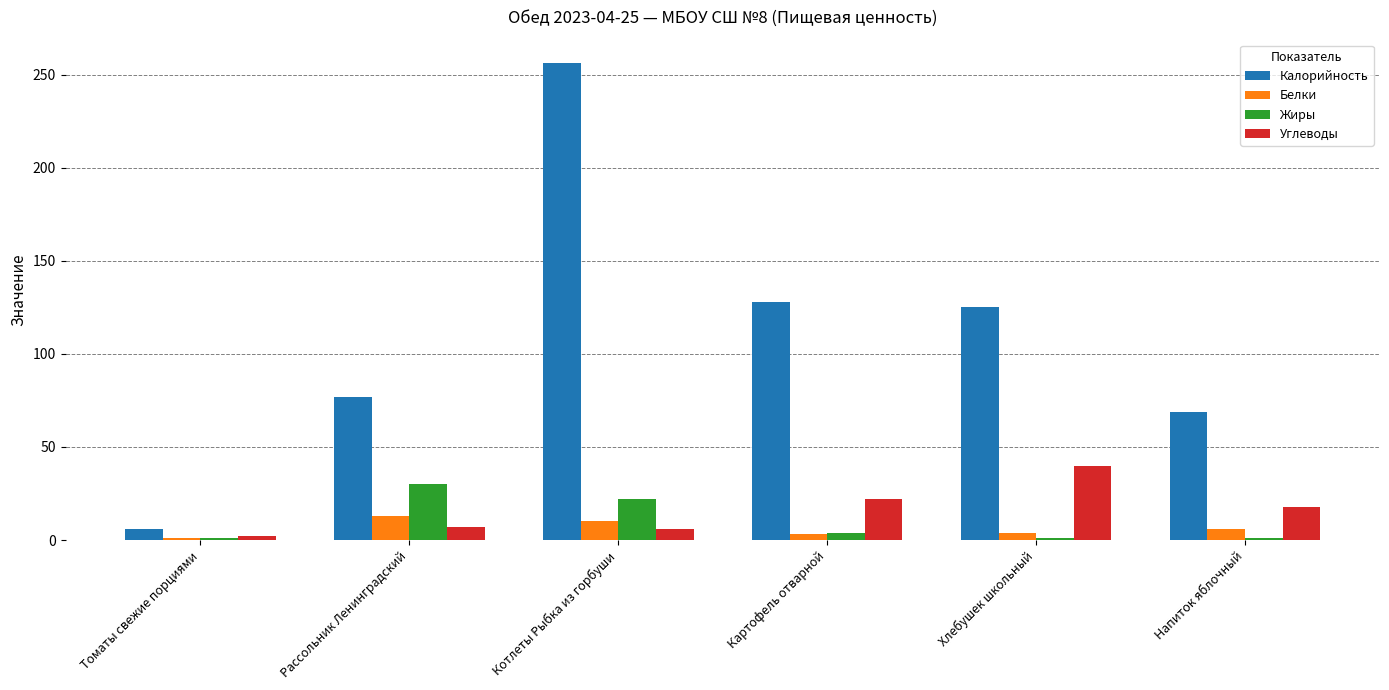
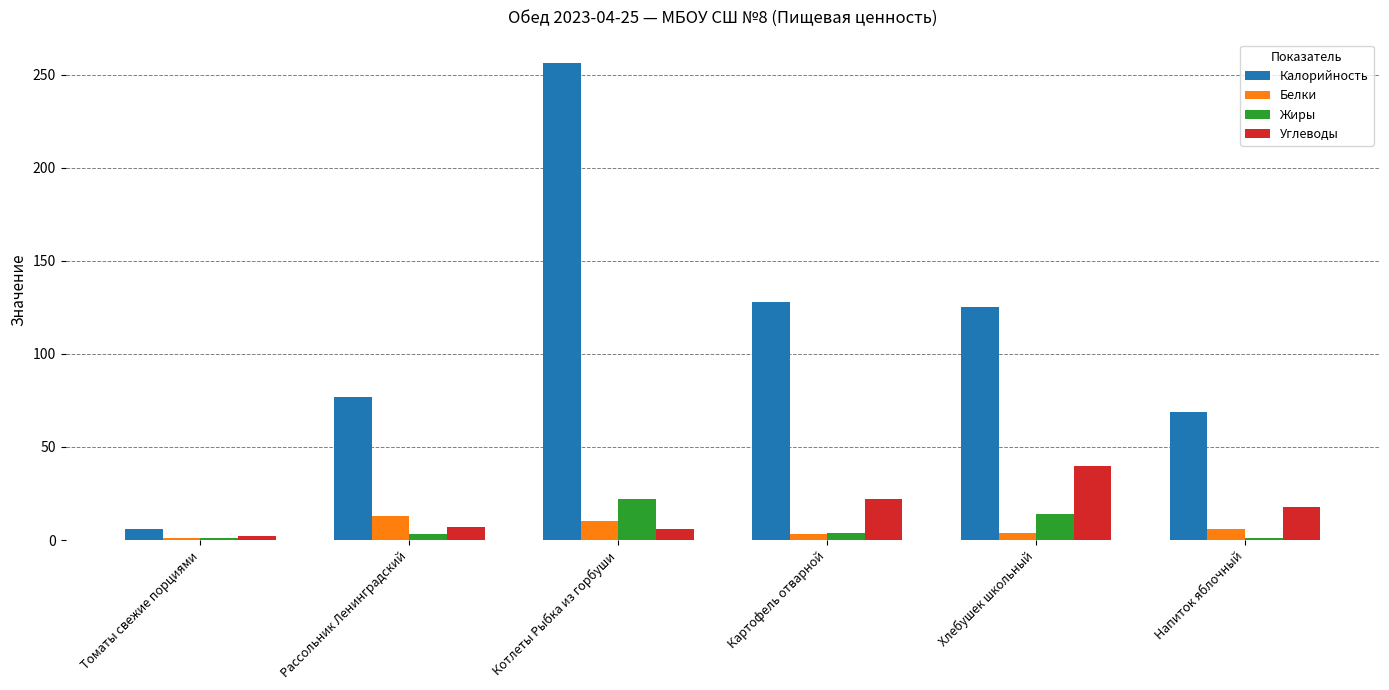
  {
    "Калорийность": {
      "Томаты свежие порциями": 6,
      "Рассольник Ленинградский": 77,
      "Котлеты Рыбка из горбуши": 256,
      "Картофель отварной": 128,
      "Хлебушек школьный": 125,
      "Напиток яблочный": 69
    },
    "Белки": {
      "Рассольник Ленинградский": 13,
      "Котлеты Рыбка из горбуши": 10,
      "Картофель отварной": 3,
      "Хлебушек школьный": 4,
      "Напиток яблочный": 6
    },
    "Жиры": {
-     "Рассольник Ленинградский": 30,
+     "Рассольник Ленинградский": 3,
      "Котлеты Рыбка из горбуши": 22,
      "Картофель отварной": 4,
-     "Хлебушек школьный": 1
+     "Хлебушек школьный": 14
    },
    "Углеводы": {
      "Томаты свежие порциями": 2,
      "Рассольник Ленинградский": 7,
      "Котлеты Рыбка из горбуши": 6,
      "Картофель отварной": 22,
      "Хлебушек школьный": 40,
      "Напиток яблочный": 18
    }
  }
